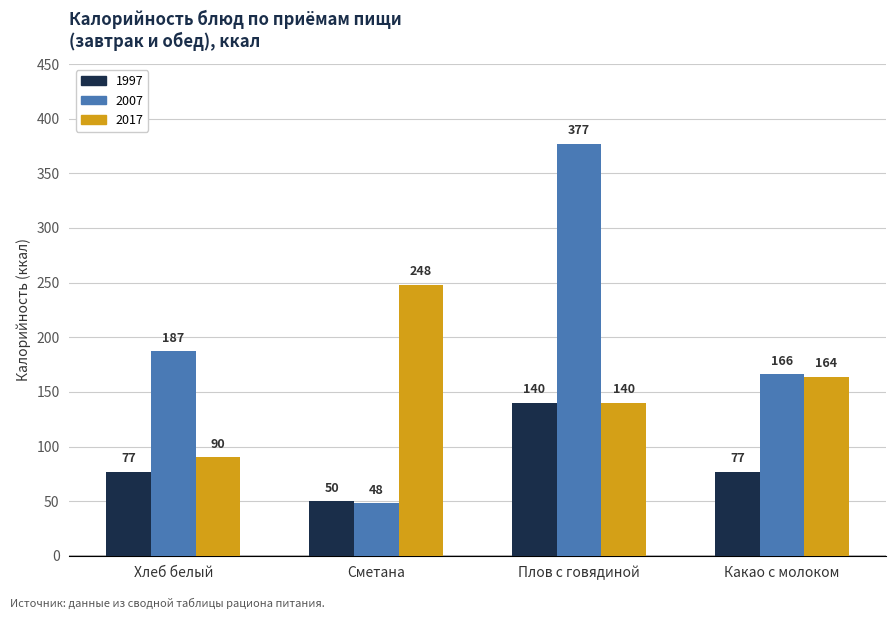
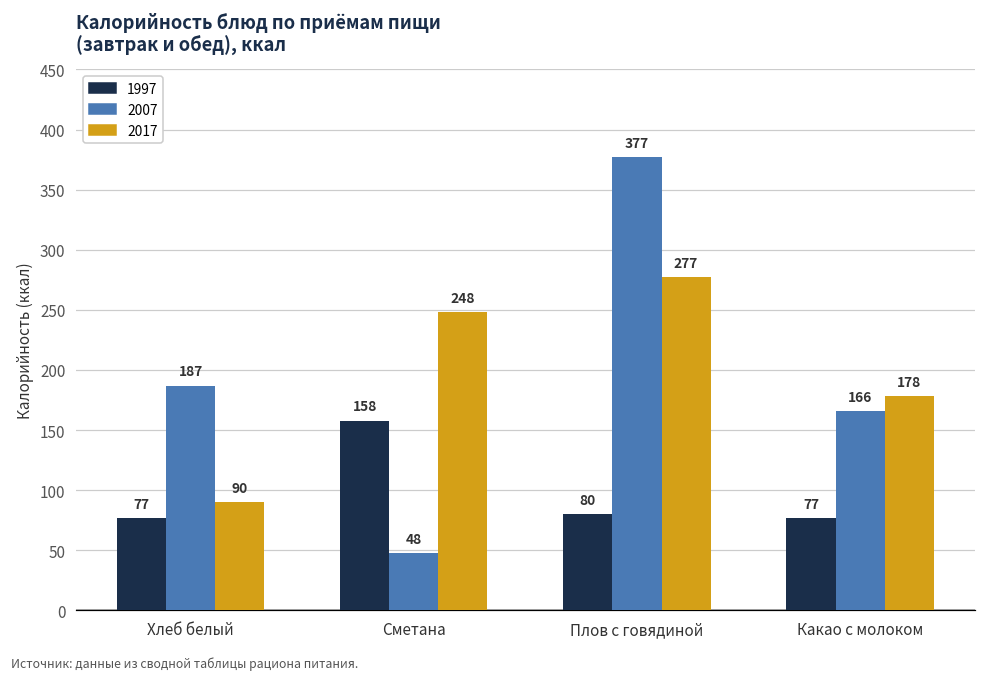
  {
    "1997": {
      "Хлеб белый": 77,
-     "Сметана": 50,
-     "Плов с говядиной": 140,
+     "Сметана": 158,
+     "Плов с говядиной": 80,
      "Какао с молоком": 77
    },
    "2007": {
      "Хлеб белый": 187,
      "Сметана": 48,
      "Плов с говядиной": 377,
      "Какао с молоком": 166
    },
    "2017": {
      "Хлеб белый": 90,
      "Сметана": 248,
-     "Плов с говядиной": 140,
-     "Какао с молоком": 164
+     "Плов с говядиной": 277,
+     "Какао с молоком": 178
    }
  }
